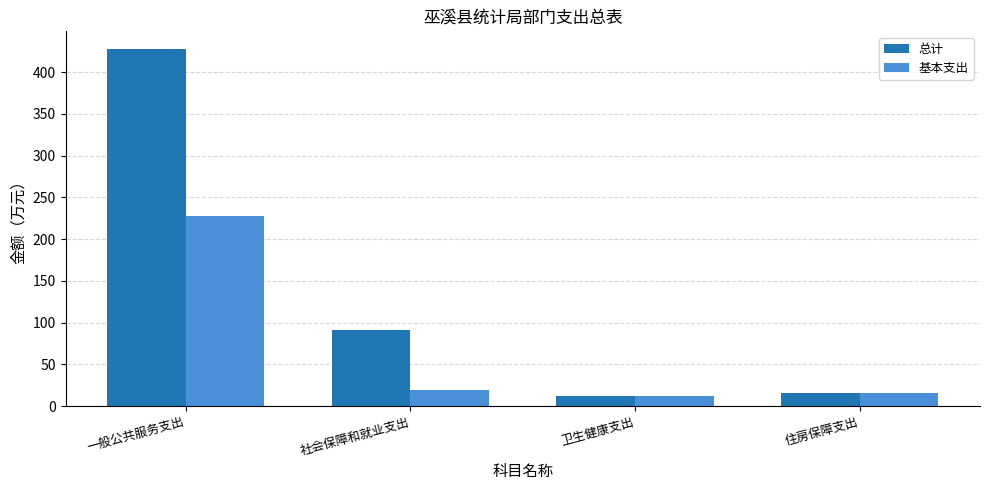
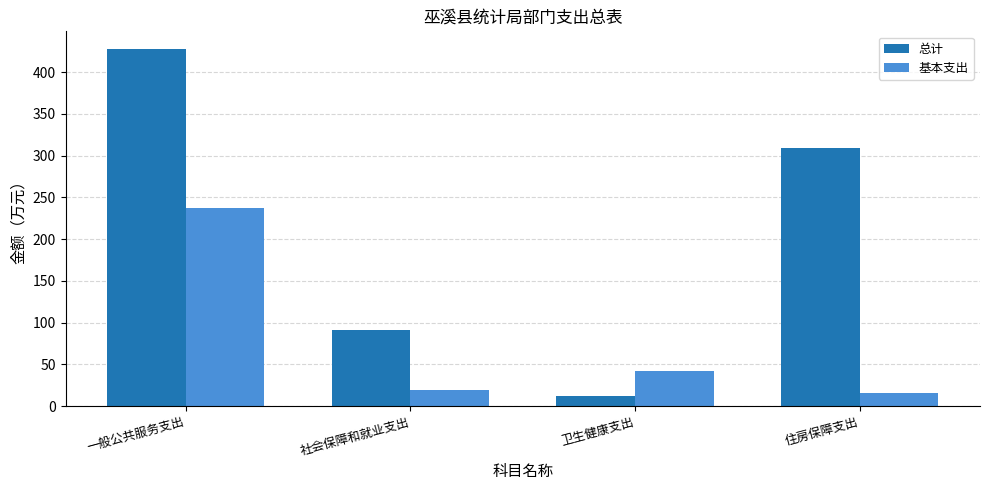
  {
    "总计": {
      "一般公共服务支出": 430,
      "社会保障和就业支出": 90,
      "卫生健康支出": 10,
-     "住房保障支出": 20
+     "住房保障支出": 310
    },
    "基本支出": {
-     "一般公共服务支出": 230,
+     "一般公共服务支出": 240,
      "社会保障和就业支出": 20,
-     "卫生健康支出": 10,
+     "卫生健康支出": 40,
      "住房保障支出": 20
    }
  }
